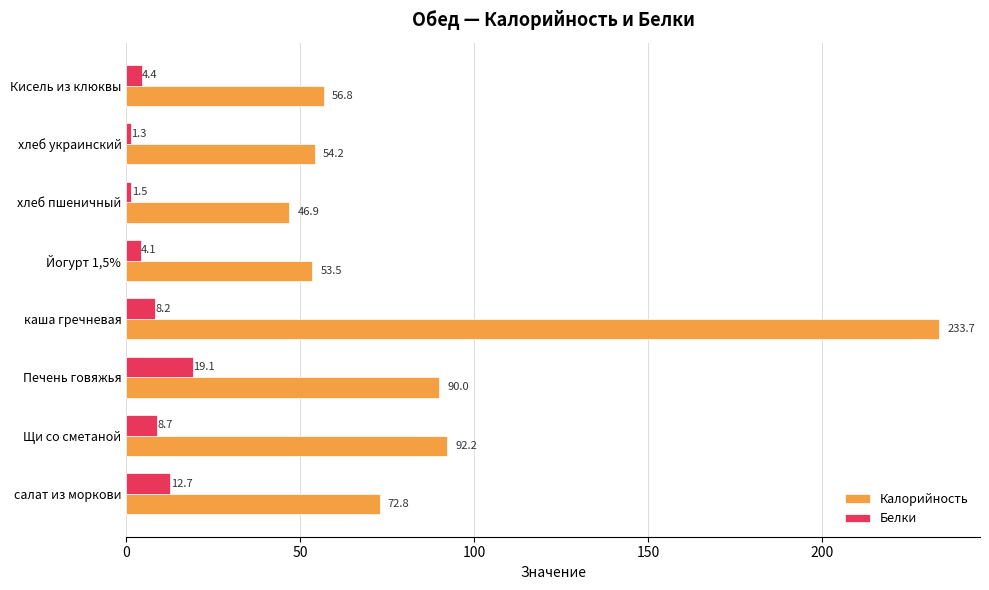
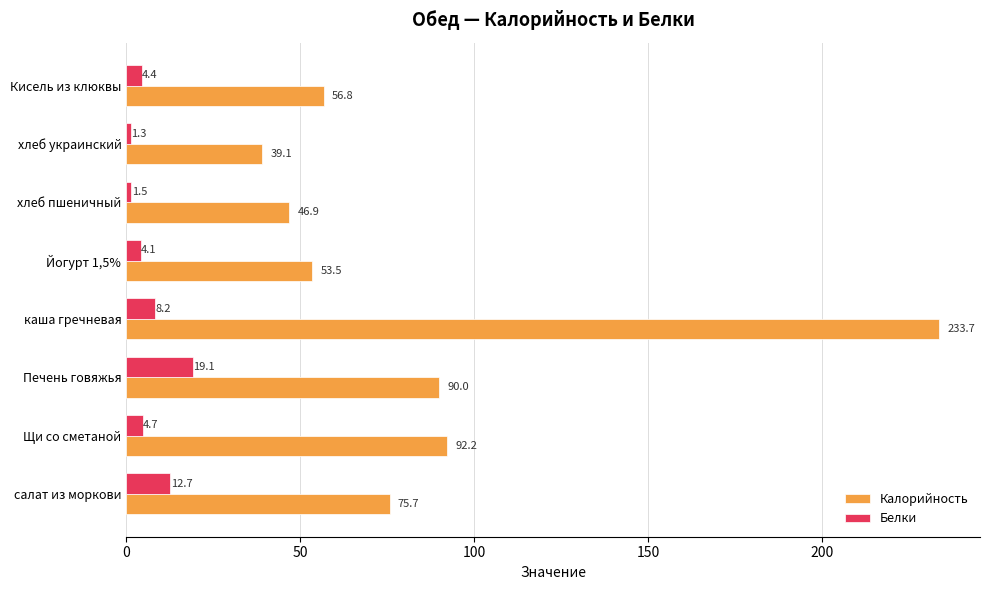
  {
    "Калорийность": {
      "Кисель из клюквы": 56.8,
-     "хлеб украинский": 54.2,
+     "хлеб украинский": 39.1,
      "хлеб пшеничный": 46.9,
      "Йогурт 1,5%": 53.5,
      "каша гречневая": 233.7,
      "Печень говяжья": 90.0,
      "Щи со сметаной": 92.2,
-     "салат из моркови": 72.8
+     "салат из моркови": 75.7
    },
    "Белки": {
      "Кисель из клюквы": 4.4,
      "хлеб украинский": 1.3,
      "хлеб пшеничный": 1.5,
      "Йогурт 1,5%": 4.1,
      "каша гречневая": 8.2,
      "Печень говяжья": 19.1,
-     "Щи со сметаной": 8.7,
+     "Щи со сметаной": 4.7,
      "салат из моркови": 12.7
    }
  }
